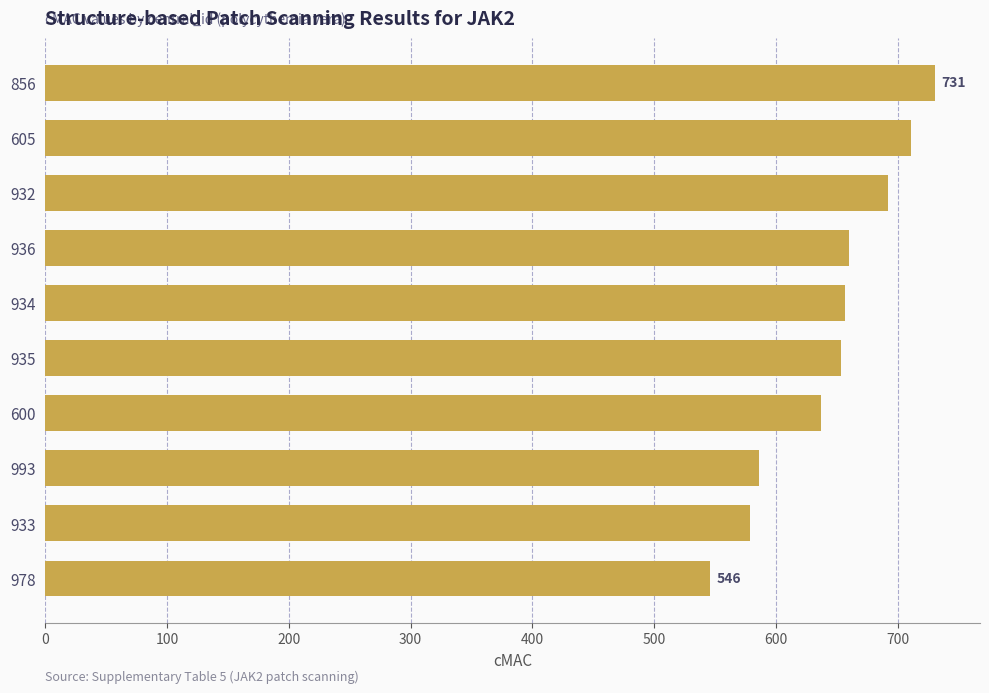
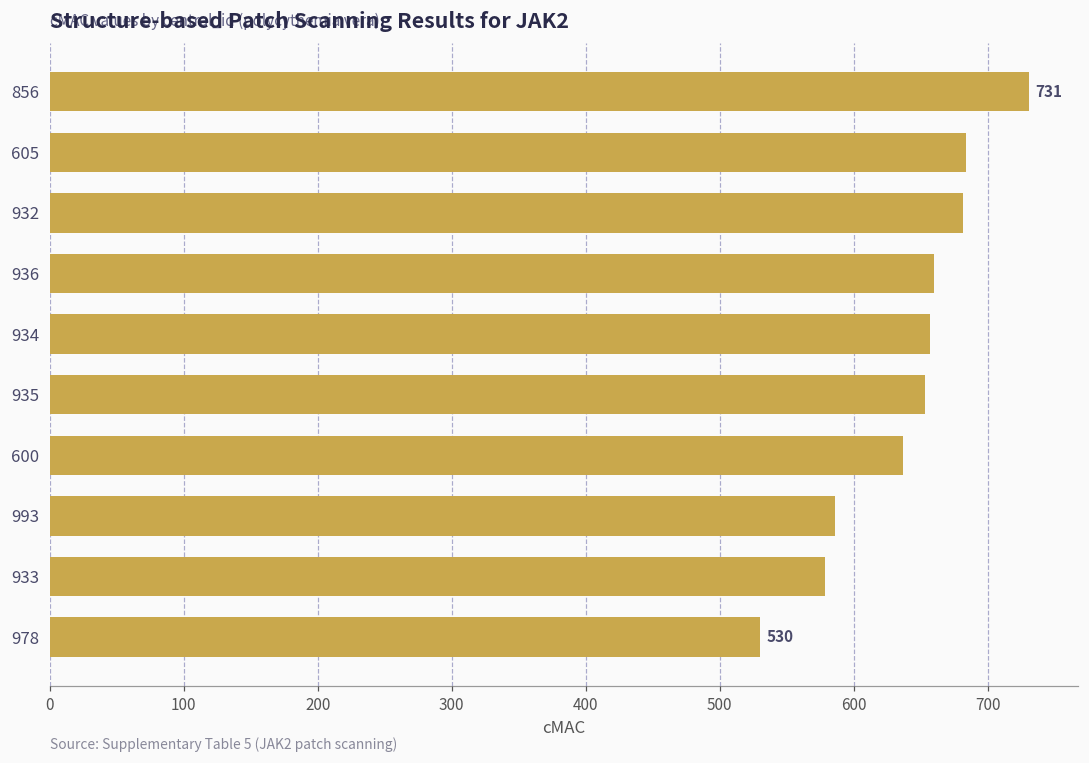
  {
    "856": 731,
-   "605": 711,
-   "932": 692,
-   "978": 546
+   "605": 684,
+   "932": 682,
+   "978": 530
  }
